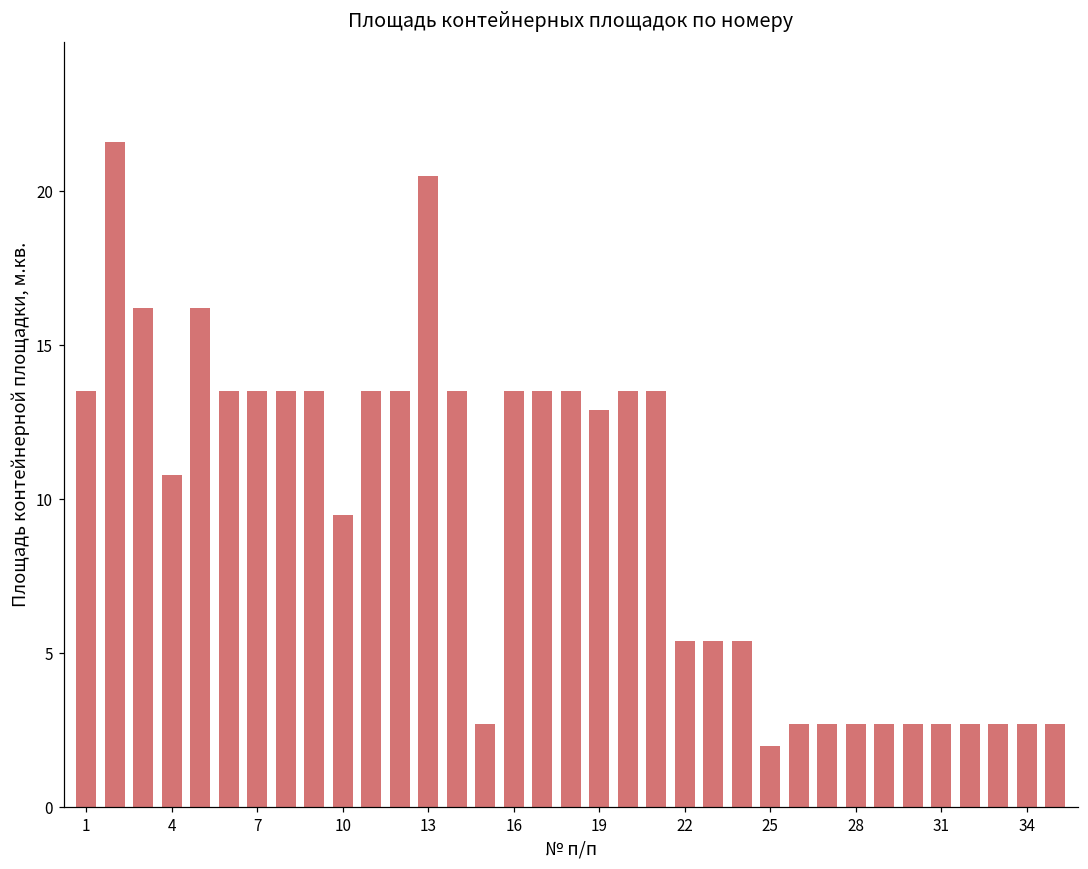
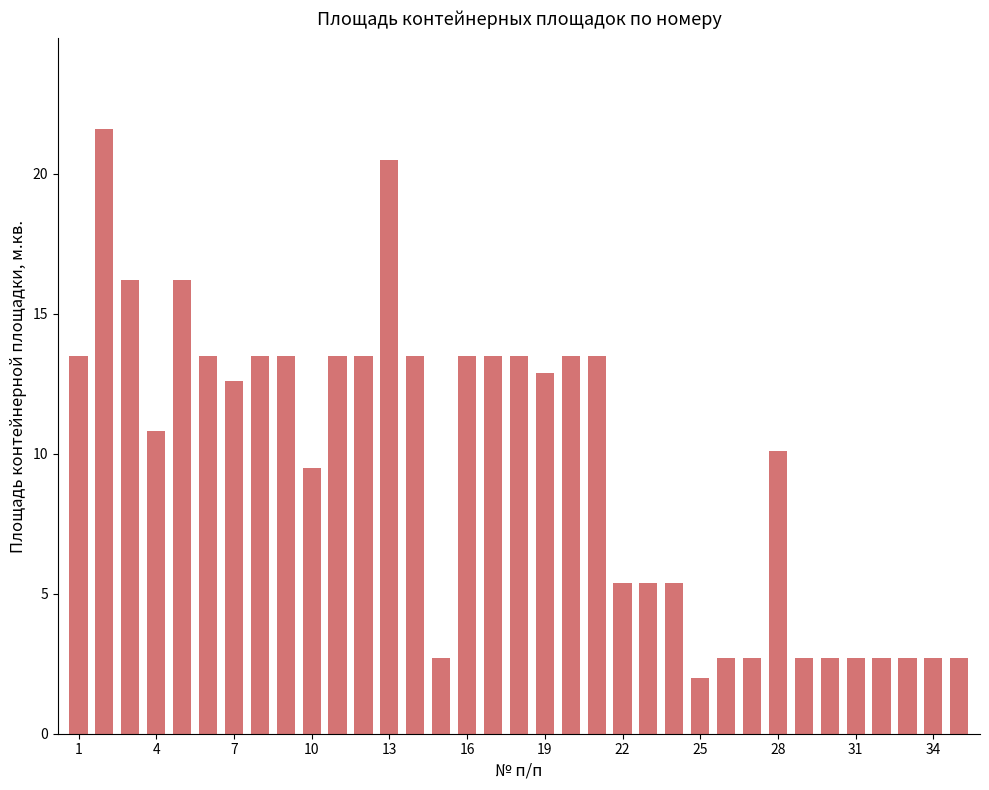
  {
    "1": 13.5,
    "4": 10.8,
-   "7": 13.5,
+   "7": 12.6,
    "10": 9.5,
    "13": 20.5,
    "16": 13.5,
    "19": 12.9,
    "22": 5.4,
    "25": 2.0,
-   "28": 2.7,
+   "28": 10.1,
    "31": 2.7,
    "34": 2.7
  }
